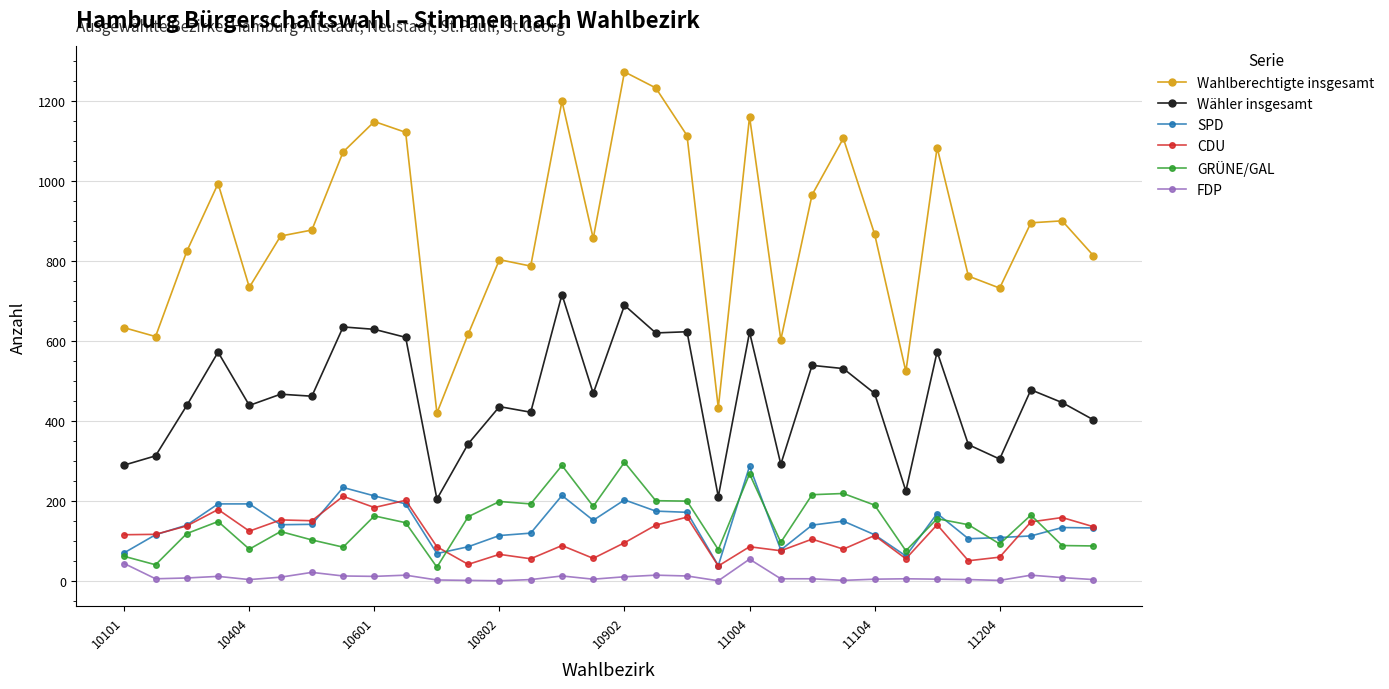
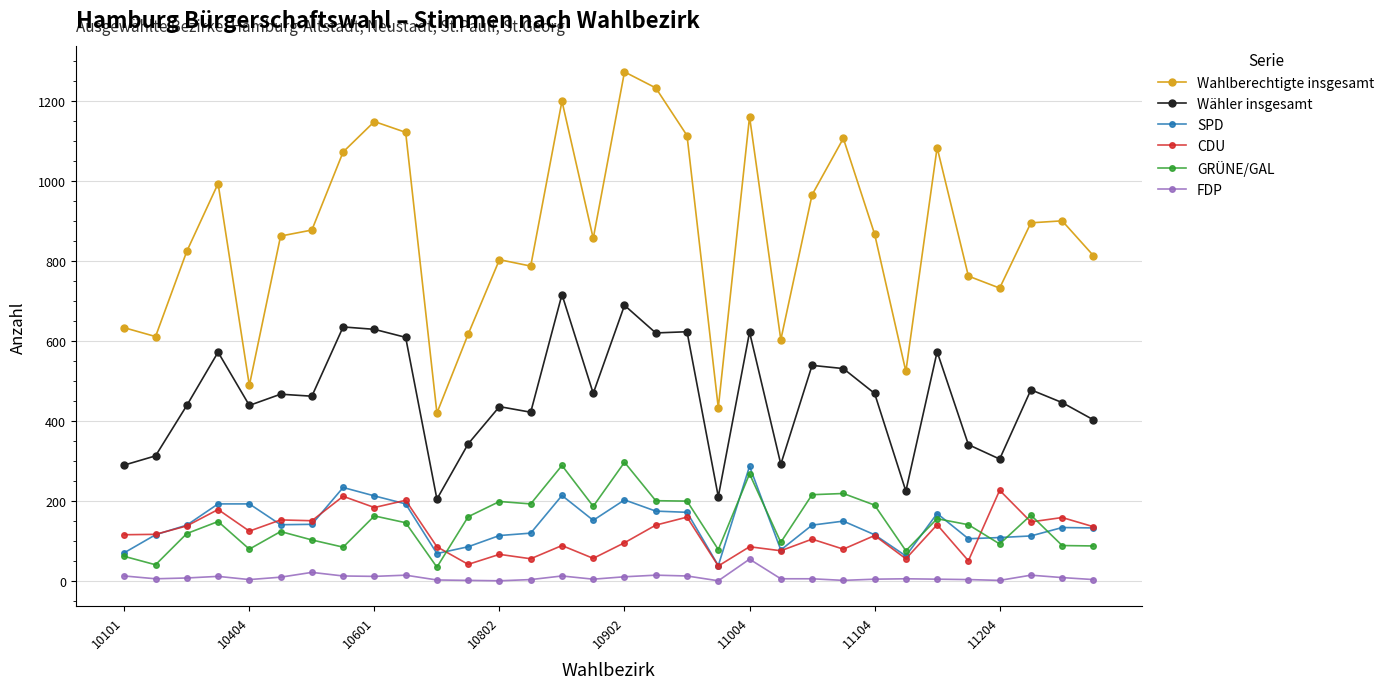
  {
    "Wahlberechtigte insgesamt": {
      "10101": 630,
-     "10404": 730,
+     "10404": 490,
      "10601": 1150,
      "10802": 800,
      "10902": 1270,
      "11004": 1160,
      "11104": 870,
      "11204": 730
    },
    "Wähler insgesamt": {
      "10101": 290,
      "10404": 440,
      "10601": 630,
      "10802": 440,
      "10902": 690,
      "11004": 620,
      "11104": 470,
      "11204": 310
    },
    "SPD": {
      "10101": 70,
      "10404": 190,
      "10601": 210,
      "10802": 110,
      "10902": 200,
      "11004": 290,
      "11204": 110
    },
    "CDU": {
      "10101": 120,
      "10404": 130,
      "10601": 180,
      "10802": 70,
      "10902": 100,
      "11004": 90,
-     "11204": 60
+     "11204": 230
    },
    "GRÜNE/GAL": {
      "10101": 60,
      "10404": 80,
      "10601": 160,
      "10802": 200,
      "10902": 300,
      "11004": 270,
      "11104": 190,
      "11204": 90
    },
    "FDP": {
-     "10101": 40,
+     "10101": 10,
      "10404": 0,
      "10601": 10,
      "10802": 0,
      "10902": 10,
      "11004": 60,
      "11104": 10,
      "11204": 0
    }
  }
